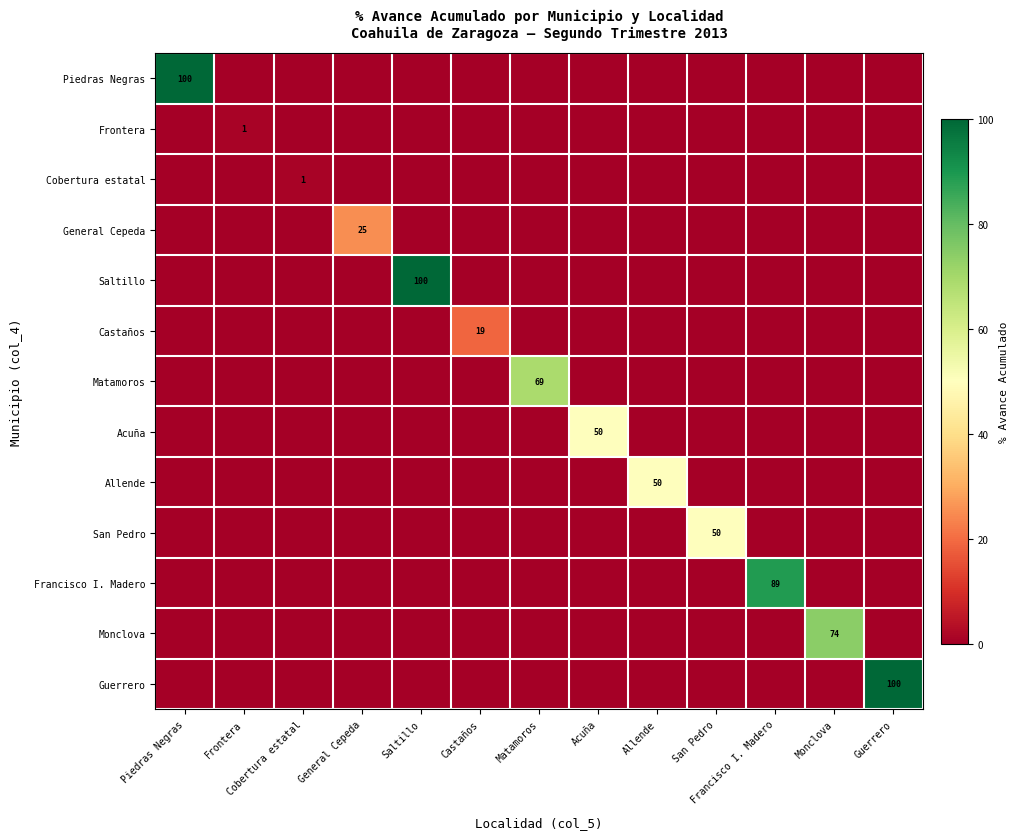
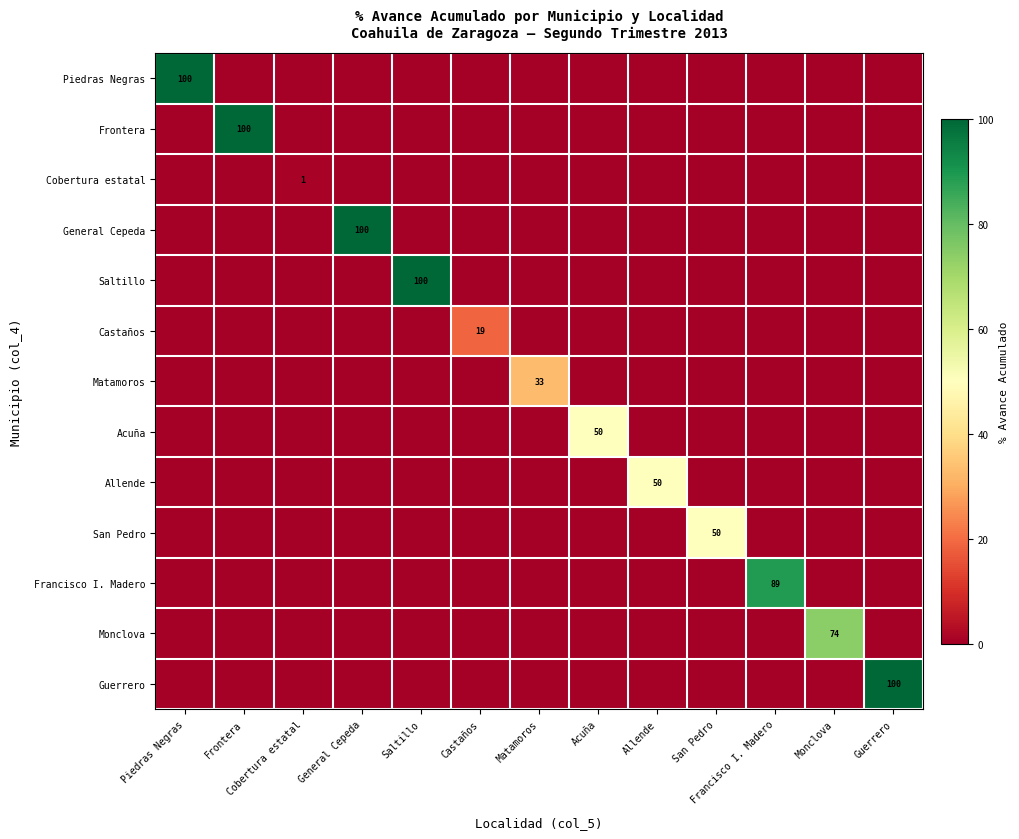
  {
    "Piedras Negras": {
      "Piedras Negras": 100
    },
    "Frontera": {
-     "Frontera": 1
+     "Frontera": 100
    },
    "Cobertura estatal": {
      "Cobertura estatal": 1
    },
    "General Cepeda": {
-     "General Cepeda": 25
+     "General Cepeda": 100
    },
    "Saltillo": {
      "Saltillo": 100
    },
    "Castaños": {
      "Castaños": 19
    },
    "Matamoros": {
-     "Matamoros": 69
+     "Matamoros": 33
    },
    "Acuña": {
      "Acuña": 50
    },
    "Allende": {
      "Allende": 50
    },
    "San Pedro": {
      "San Pedro": 50
    },
    "Francisco I. Madero": {
      "Francisco I. Madero": 89
    },
    "Monclova": {
      "Monclova": 74
    },
    "Guerrero": {
      "Guerrero": 100
    }
  }
